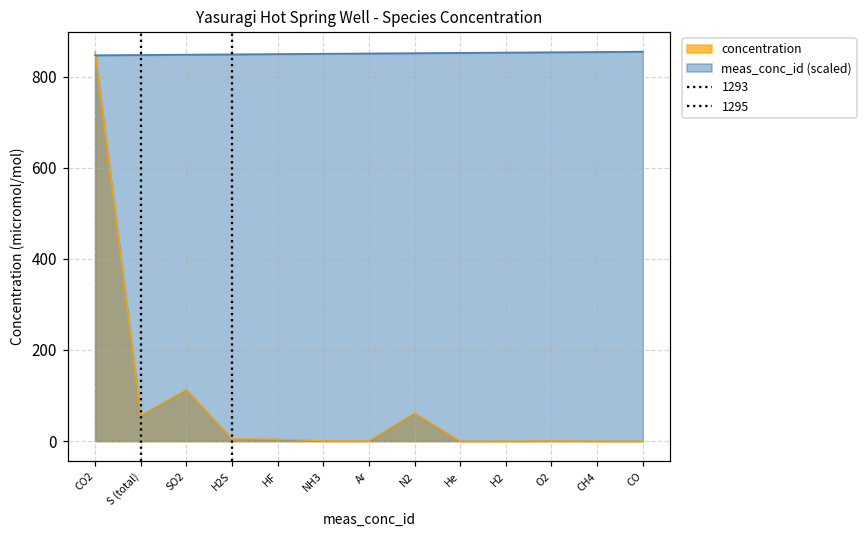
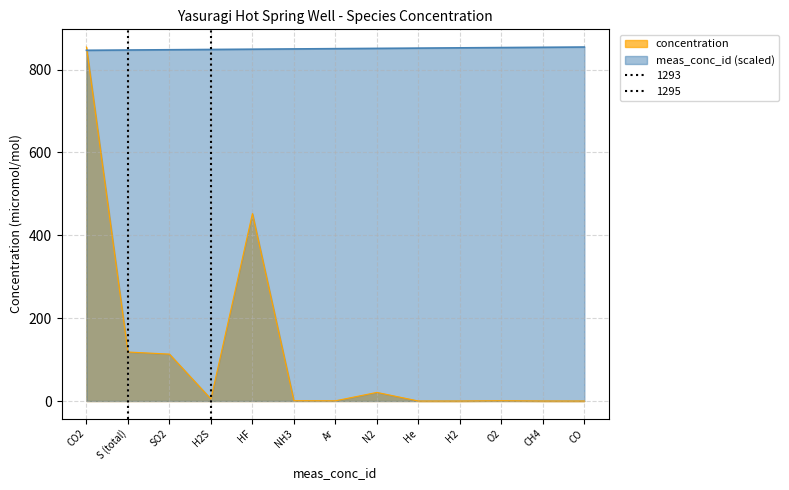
  {
    "concentration": {
      "CO2": 850,
-     "S (total)": 60,
+     "S (total)": 120,
      "SO2": 110,
      "H2S": 0,
-     "HF": 0,
+     "HF": 450,
      "NH3": 0,
      "Ar": 0,
-     "N2": 60,
+     "N2": 20,
      "He": 0,
      "H2": 0,
      "O2": 0,
      "CH4": 0,
      "CO": 0
    },
    "meas_conc_id (scaled)": {
      "CO2": 850,
      "S (total)": 850,
      "SO2": 850,
      "H2S": 850,
      "HF": 850,
      "NH3": 850,
      "Ar": 850,
      "N2": 850,
      "He": 850,
      "H2": 850,
      "O2": 850,
      "CH4": 850,
      "CO": 850
    }
  }
